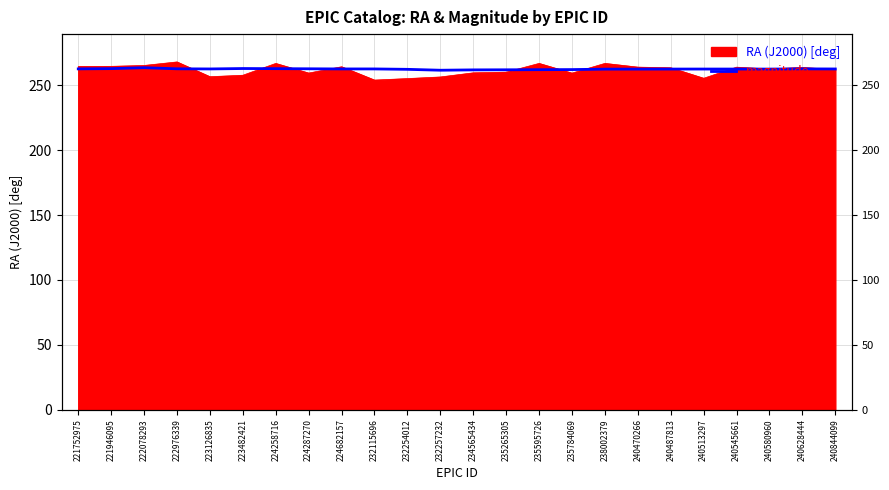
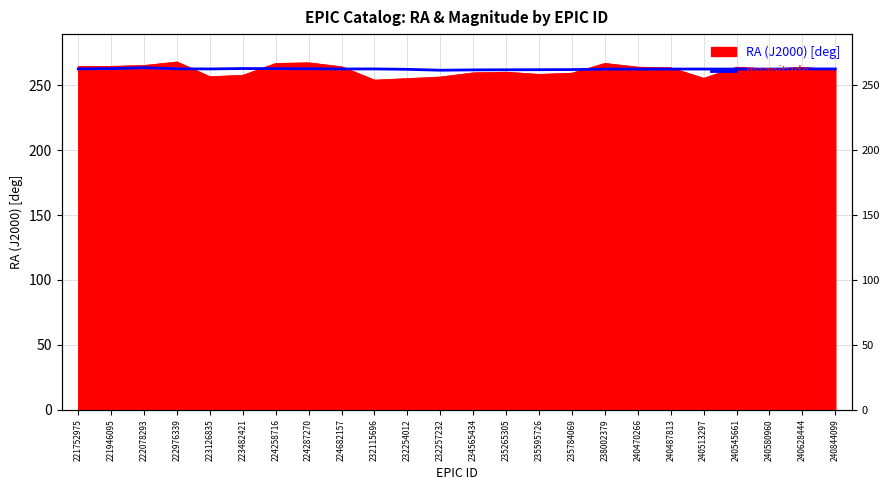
  {
    "RA (J2000) [deg]": {
      "222976339": 268,
      "223126835": 257,
      "223482421": 258,
      "224258716": 267,
-     "224287270": 260,
+     "224287270": 267,
      "232115696": 254,
      "232254012": 255,
      "232257232": 257,
      "234565434": 260,
-     "235595726": 267,
+     "235595726": 259,
      "235784069": 259,
      "238002379": 267,
      "240513297": 256
    }
  }
